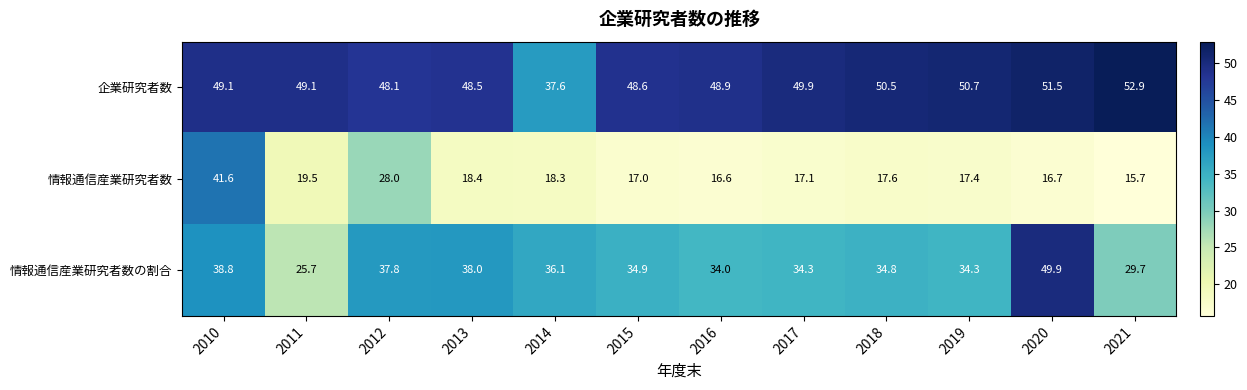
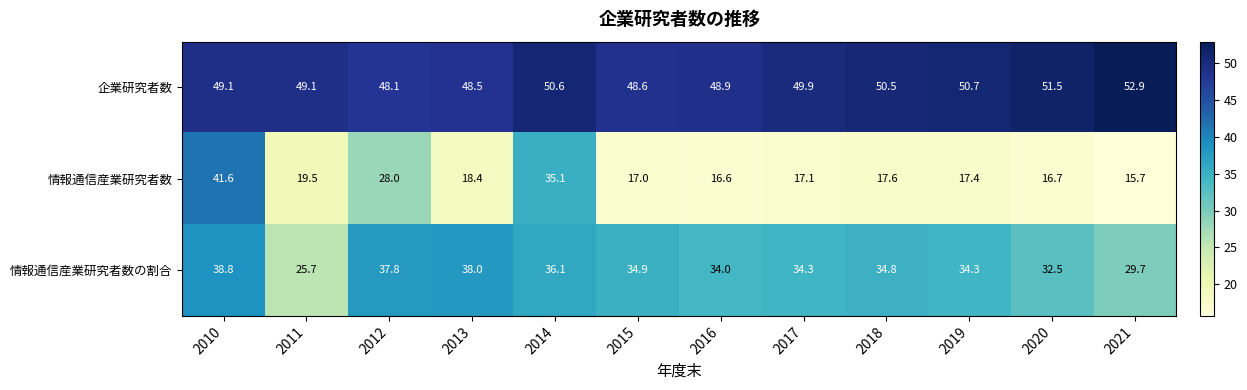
  {
    "企業研究者数": {
      "2010": 49.1,
      "2011": 49.1,
      "2012": 48.1,
      "2013": 48.5,
-     "2014": 37.6,
+     "2014": 50.6,
      "2015": 48.6,
      "2016": 48.9,
      "2017": 49.9,
      "2018": 50.5,
      "2019": 50.7,
      "2020": 51.5,
      "2021": 52.9
    },
    "情報通信産業研究者数": {
      "2010": 41.6,
      "2011": 19.5,
      "2012": 28.0,
      "2013": 18.4,
-     "2014": 18.3,
+     "2014": 35.1,
      "2015": 17.0,
      "2016": 16.6,
      "2017": 17.1,
      "2018": 17.6,
      "2019": 17.4,
      "2020": 16.7,
      "2021": 15.7
    },
    "情報通信産業研究者数の割合": {
      "2010": 38.8,
      "2011": 25.7,
      "2012": 37.8,
      "2013": 38.0,
      "2014": 36.1,
      "2015": 34.9,
      "2016": 34.0,
      "2017": 34.3,
      "2018": 34.8,
      "2019": 34.3,
-     "2020": 49.9,
+     "2020": 32.5,
      "2021": 29.7
    }
  }
